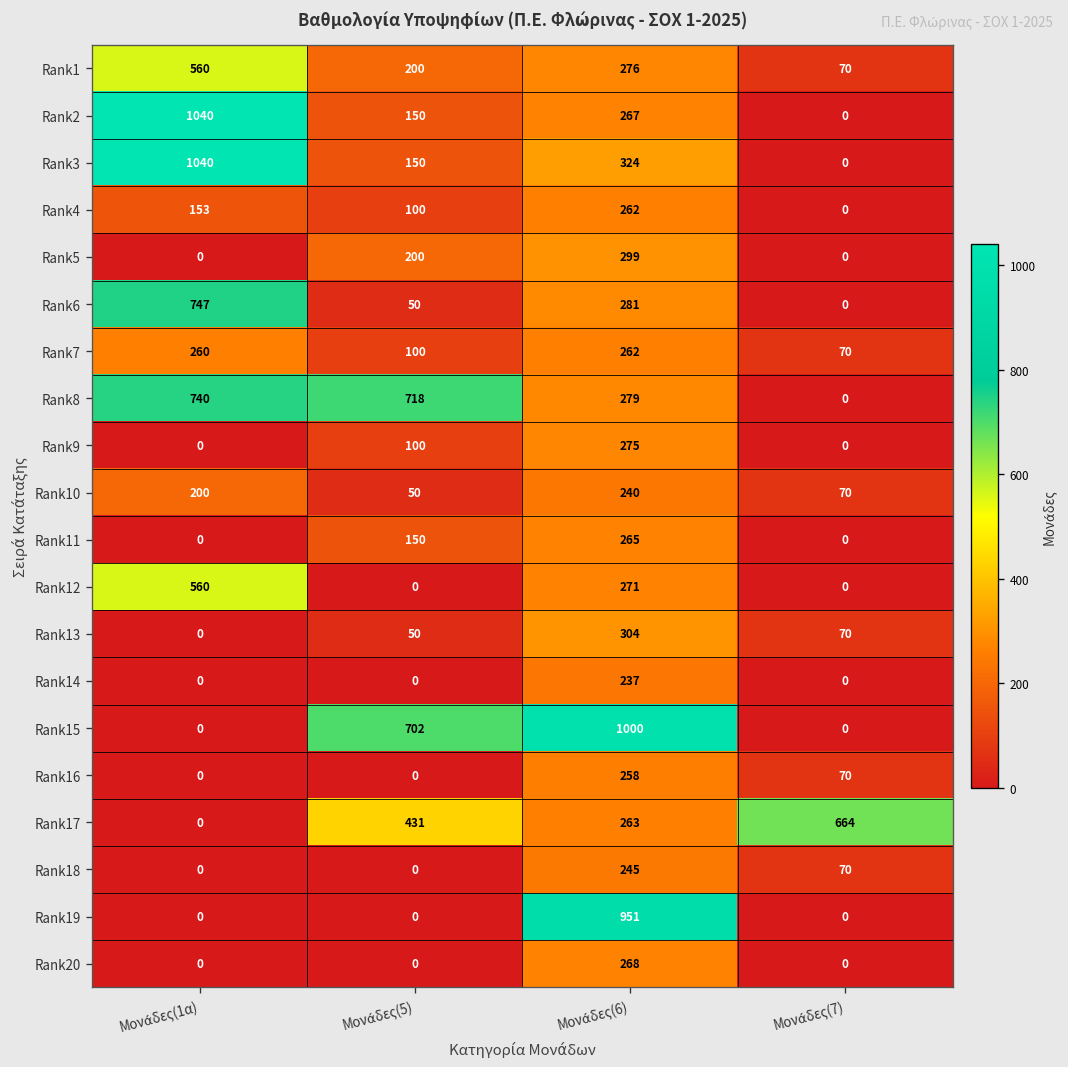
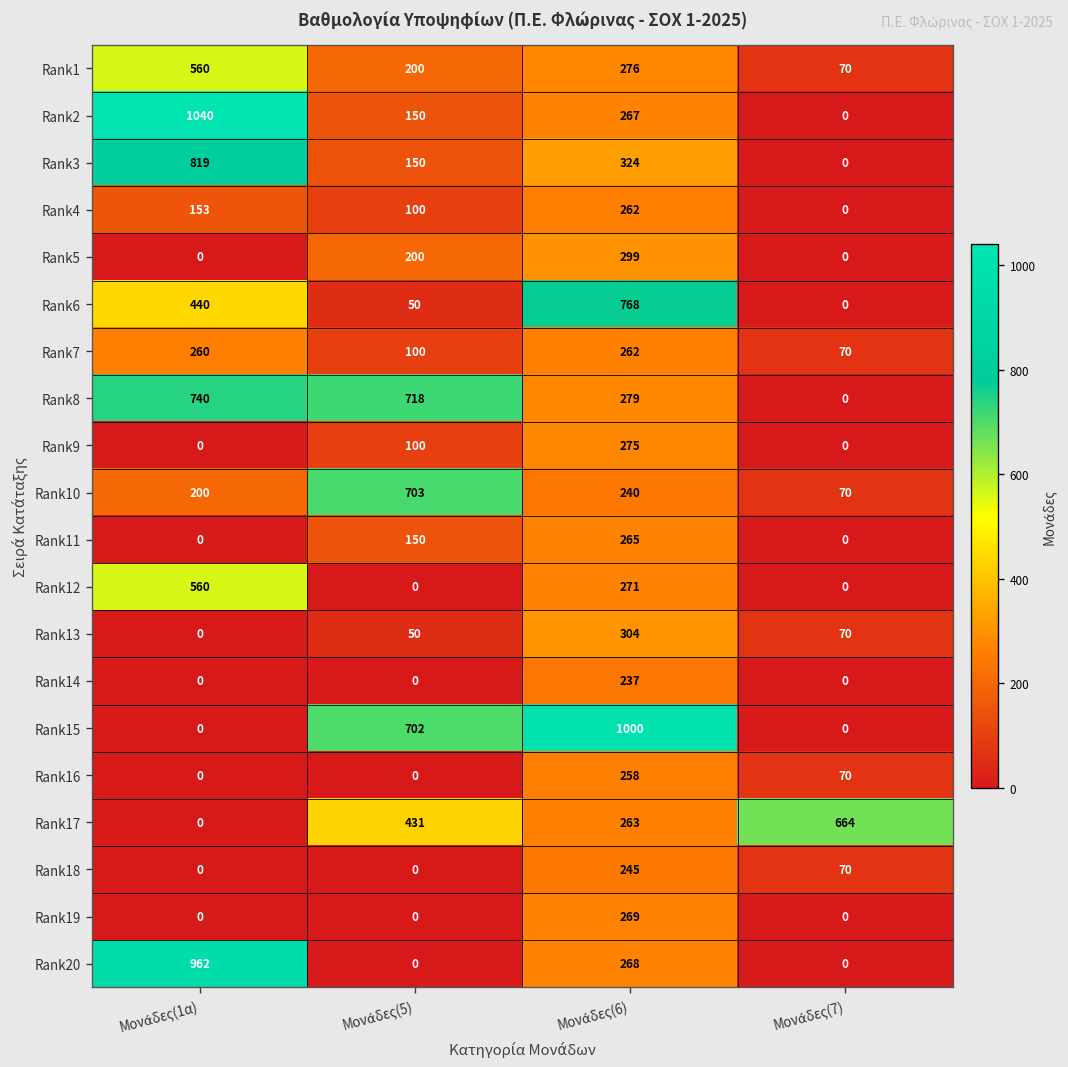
  {
    "Rank1": {
      "Μονάδες(1α)": 560,
      "Μονάδες(5)": 200,
      "Μονάδες(6)": 276,
      "Μονάδες(7)": 70
    },
    "Rank2": {
      "Μονάδες(1α)": 1040,
      "Μονάδες(5)": 150,
      "Μονάδες(6)": 267,
      "Μονάδες(7)": 0
    },
    "Rank3": {
-     "Μονάδες(1α)": 1040,
+     "Μονάδες(1α)": 819,
      "Μονάδες(5)": 150,
      "Μονάδες(6)": 324,
      "Μονάδες(7)": 0
    },
    "Rank4": {
      "Μονάδες(1α)": 153,
      "Μονάδες(5)": 100,
      "Μονάδες(6)": 262,
      "Μονάδες(7)": 0
    },
    "Rank5": {
      "Μονάδες(1α)": 0,
      "Μονάδες(5)": 200,
      "Μονάδες(6)": 299,
      "Μονάδες(7)": 0
    },
    "Rank6": {
-     "Μονάδες(1α)": 747,
+     "Μονάδες(1α)": 440,
      "Μονάδες(5)": 50,
-     "Μονάδες(6)": 281,
+     "Μονάδες(6)": 768,
      "Μονάδες(7)": 0
    },
    "Rank7": {
      "Μονάδες(1α)": 260,
      "Μονάδες(5)": 100,
      "Μονάδες(6)": 262,
      "Μονάδες(7)": 70
    },
    "Rank8": {
      "Μονάδες(1α)": 740,
      "Μονάδες(5)": 718,
      "Μονάδες(6)": 279,
      "Μονάδες(7)": 0
    },
    "Rank9": {
      "Μονάδες(1α)": 0,
      "Μονάδες(5)": 100,
      "Μονάδες(6)": 275,
      "Μονάδες(7)": 0
    },
    "Rank10": {
      "Μονάδες(1α)": 200,
-     "Μονάδες(5)": 50,
+     "Μονάδες(5)": 703,
      "Μονάδες(6)": 240,
      "Μονάδες(7)": 70
    },
    "Rank11": {
      "Μονάδες(1α)": 0,
      "Μονάδες(5)": 150,
      "Μονάδες(6)": 265,
      "Μονάδες(7)": 0
    },
    "Rank12": {
      "Μονάδες(1α)": 560,
      "Μονάδες(5)": 0,
      "Μονάδες(6)": 271,
      "Μονάδες(7)": 0
    },
    "Rank13": {
      "Μονάδες(1α)": 0,
      "Μονάδες(5)": 50,
      "Μονάδες(6)": 304,
      "Μονάδες(7)": 70
    },
    "Rank14": {
      "Μονάδες(1α)": 0,
      "Μονάδες(5)": 0,
      "Μονάδες(6)": 237,
      "Μονάδες(7)": 0
    },
    "Rank15": {
      "Μονάδες(1α)": 0,
      "Μονάδες(5)": 702,
      "Μονάδες(6)": 1000,
      "Μονάδες(7)": 0
    },
    "Rank16": {
      "Μονάδες(1α)": 0,
      "Μονάδες(5)": 0,
      "Μονάδες(6)": 258,
      "Μονάδες(7)": 70
    },
    "Rank17": {
      "Μονάδες(1α)": 0,
      "Μονάδες(5)": 431,
      "Μονάδες(6)": 263,
      "Μονάδες(7)": 664
    },
    "Rank18": {
      "Μονάδες(1α)": 0,
      "Μονάδες(5)": 0,
      "Μονάδες(6)": 245,
      "Μονάδες(7)": 70
    },
    "Rank19": {
      "Μονάδες(1α)": 0,
      "Μονάδες(5)": 0,
-     "Μονάδες(6)": 951,
+     "Μονάδες(6)": 269,
      "Μονάδες(7)": 0
    },
    "Rank20": {
-     "Μονάδες(1α)": 0,
+     "Μονάδες(1α)": 962,
      "Μονάδες(5)": 0,
      "Μονάδες(6)": 268,
      "Μονάδες(7)": 0
    }
  }
